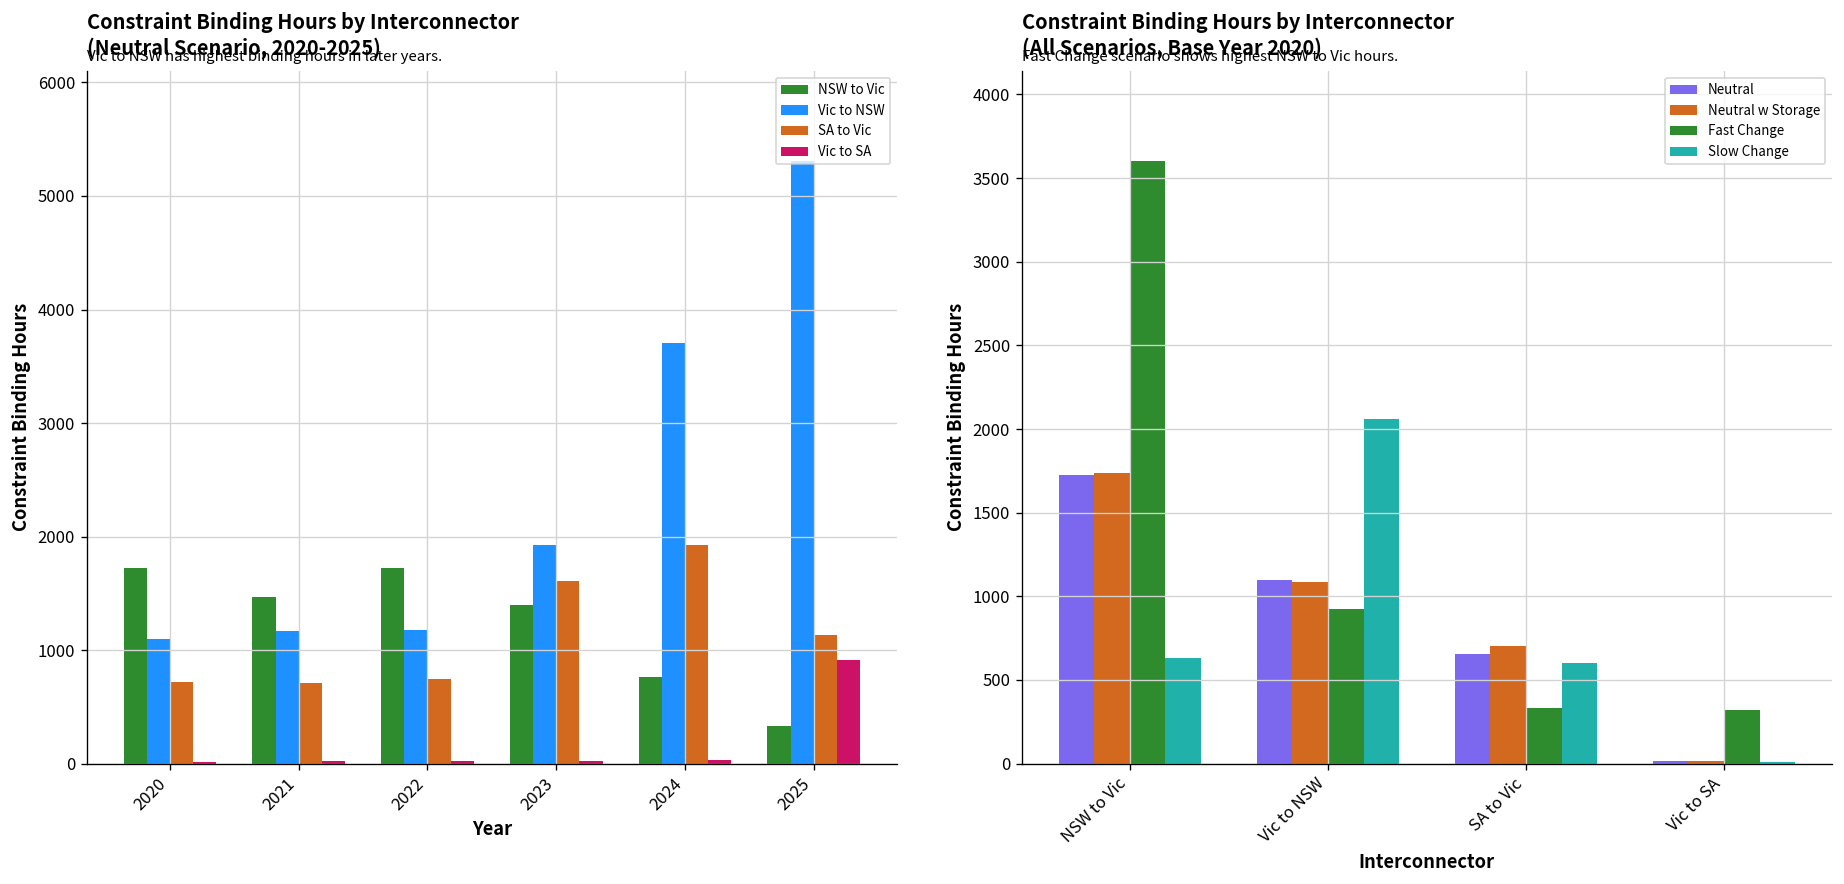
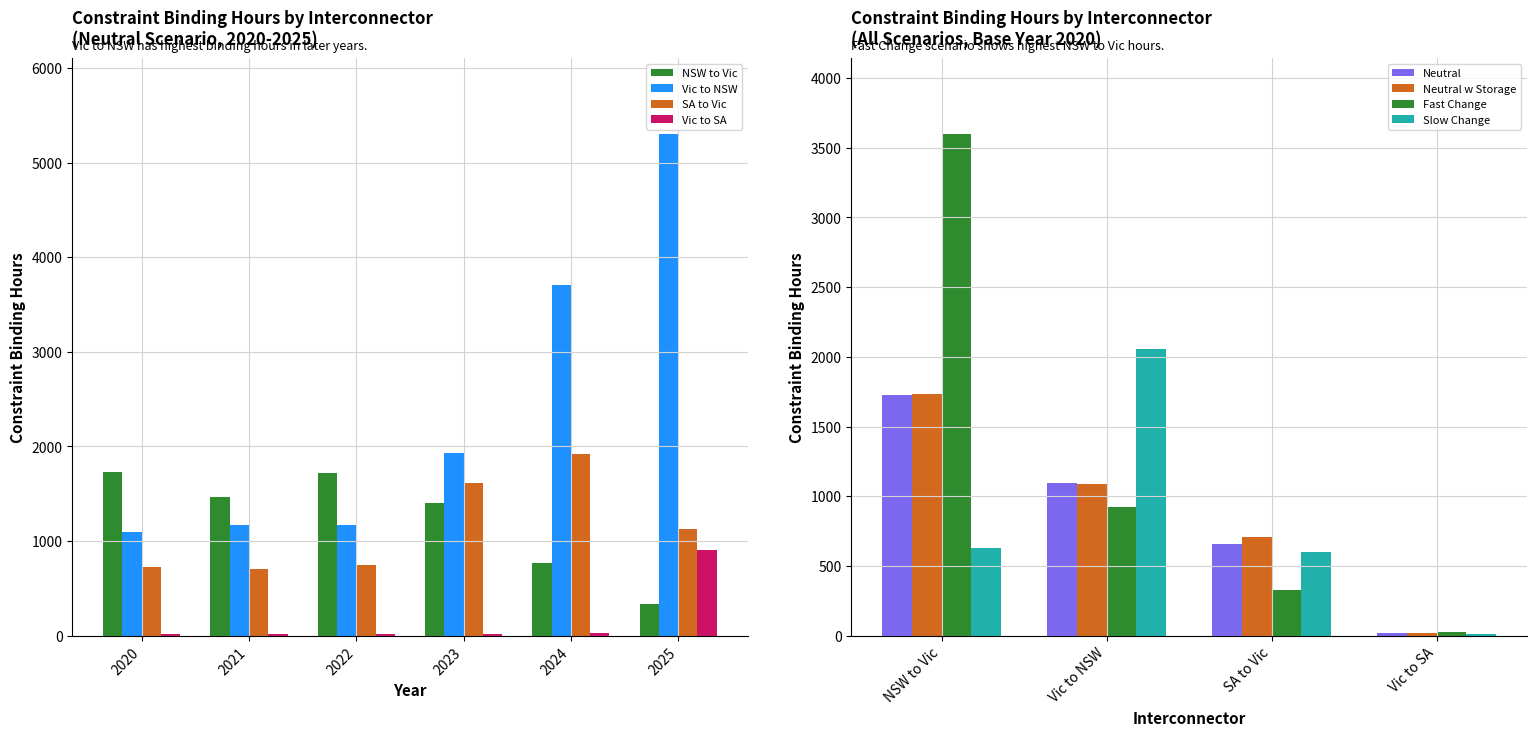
  {
    "Constraint Binding Hours by Interconnector (Neutral Scenario, 2020-2025)": {
      "NSW to Vic": {
        "2020": 1700,
        "2021": 1500,
        "2022": 1700,
        "2023": 1400,
        "2024": 800,
        "2025": 300
      },
      "Vic to NSW": {
        "2020": 1100,
        "2021": 1200,
        "2022": 1200,
        "2023": 1900,
        "2024": 3700,
        "2025": 5300
      },
      "SA to Vic": {
        "2020": 700,
        "2021": 700,
        "2022": 700,
        "2023": 1600,
        "2024": 1900,
        "2025": 1100
      },
      "Vic to SA": {
        "2024": 0,
        "2025": 900
      }
    },
    "Constraint Binding Hours by Interconnector (All Scenarios, Base Year 2020)": {
      "Neutral": {
        "NSW to Vic": 1730,
        "Vic to NSW": 1100,
        "SA to Vic": 660
      },
      "Neutral w Storage": {
        "NSW to Vic": 1740,
        "Vic to NSW": 1090,
        "SA to Vic": 710
      },
      "Fast Change": {
        "NSW to Vic": 3600,
        "Vic to NSW": 920,
        "SA to Vic": 330,
-       "Vic to SA": 320
+       "Vic to SA": 30
      },
      "Slow Change": {
        "NSW to Vic": 630,
        "Vic to NSW": 2060,
        "SA to Vic": 600
      }
    }
  }
